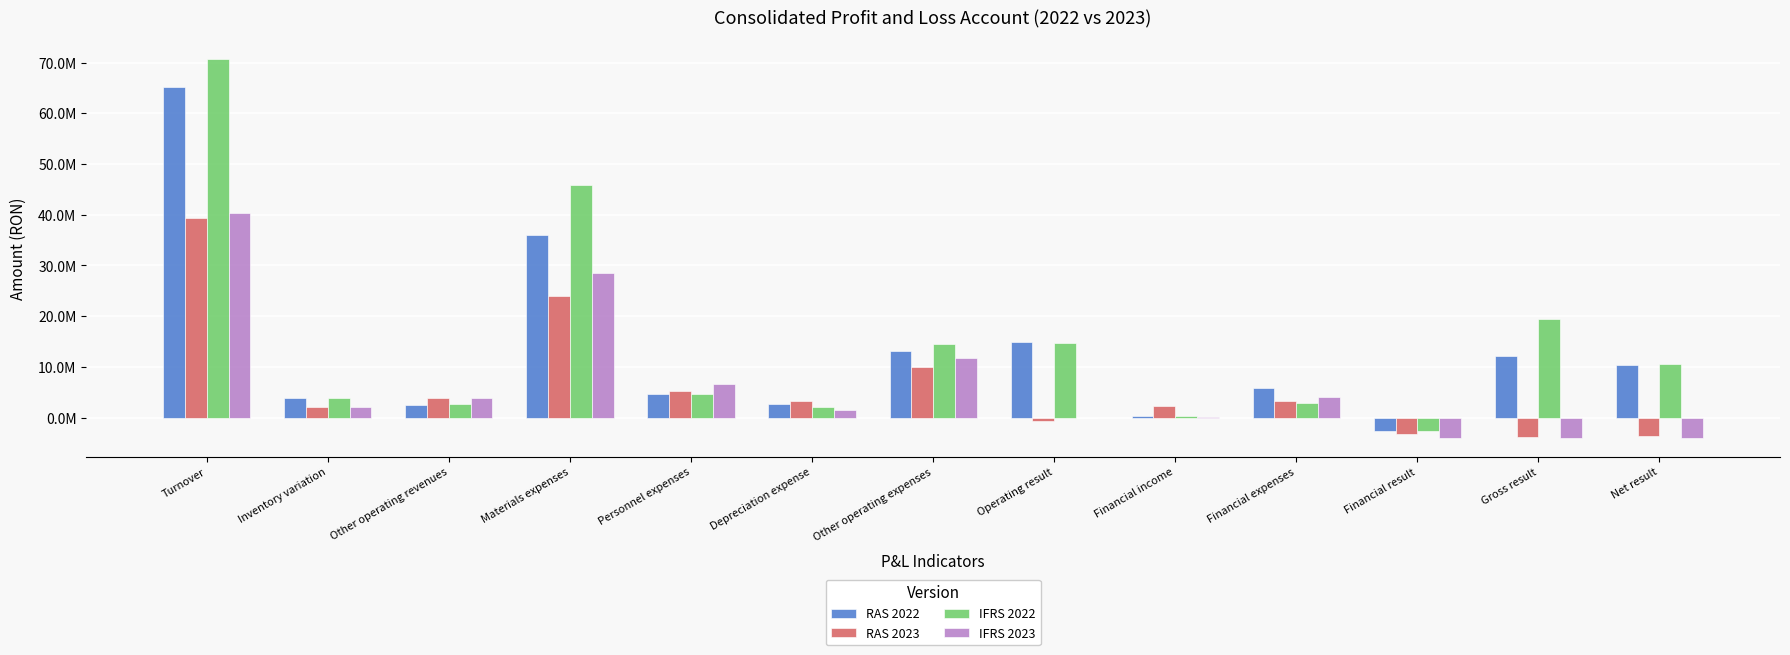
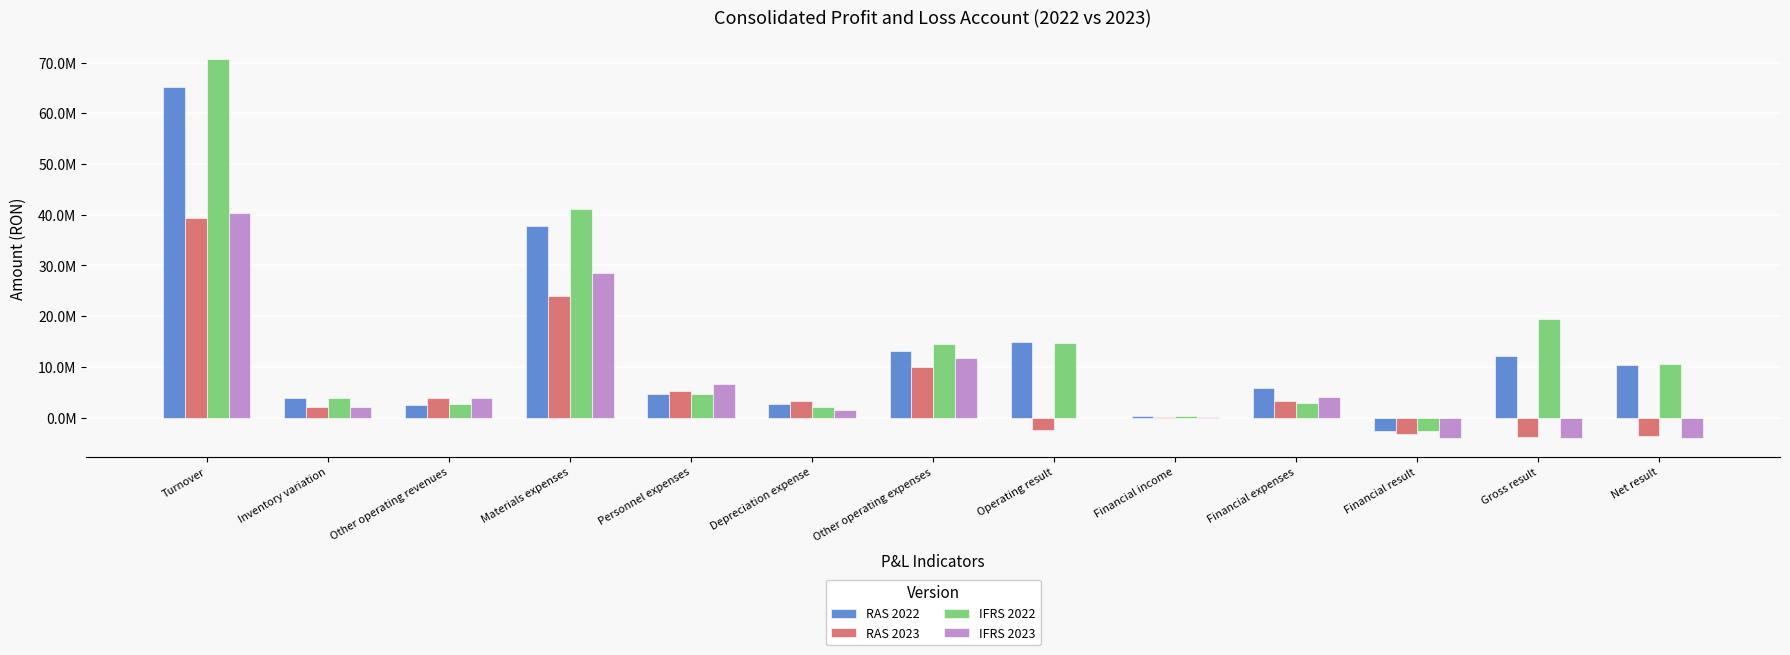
  {
    "RAS 2022": {
      "Turnover": 65000000,
      "Inventory variation": 4000000,
      "Other operating revenues": 2000000,
-     "Materials expenses": 36000000,
+     "Materials expenses": 38000000,
      "Personnel expenses": 5000000,
      "Depreciation expense": 3000000,
      "Other operating expenses": 13000000,
      "Operating result": 15000000,
      "Financial expenses": 6000000,
      "Financial result": -3000000,
      "Gross result": 12000000,
      "Net result": 10000000
    },
    "RAS 2023": {
      "Turnover": 39000000,
      "Inventory variation": 2000000,
      "Other operating revenues": 4000000,
      "Materials expenses": 24000000,
      "Personnel expenses": 5000000,
      "Depreciation expense": 3000000,
      "Other operating expenses": 10000000,
-     "Operating result": -1000000,
-     "Financial income": 2000000,
+     "Operating result": -2000000,
+     "Financial income": 0,
      "Financial expenses": 3000000,
      "Financial result": -3000000,
      "Gross result": -4000000,
      "Net result": -4000000
    },
    "IFRS 2022": {
      "Turnover": 71000000,
      "Inventory variation": 4000000,
      "Other operating revenues": 3000000,
-     "Materials expenses": 46000000,
+     "Materials expenses": 41000000,
      "Personnel expenses": 5000000,
      "Depreciation expense": 2000000,
      "Other operating expenses": 15000000,
      "Operating result": 15000000,
      "Financial expenses": 3000000,
      "Financial result": -3000000,
      "Gross result": 19000000,
      "Net result": 11000000
    },
    "IFRS 2023": {
      "Turnover": 40000000,
      "Inventory variation": 2000000,
      "Other operating revenues": 4000000,
      "Materials expenses": 28000000,
      "Personnel expenses": 7000000,
      "Depreciation expense": 1000000,
      "Other operating expenses": 12000000,
      "Financial expenses": 4000000,
      "Financial result": -4000000,
      "Gross result": -4000000,
      "Net result": -4000000
    }
  }
